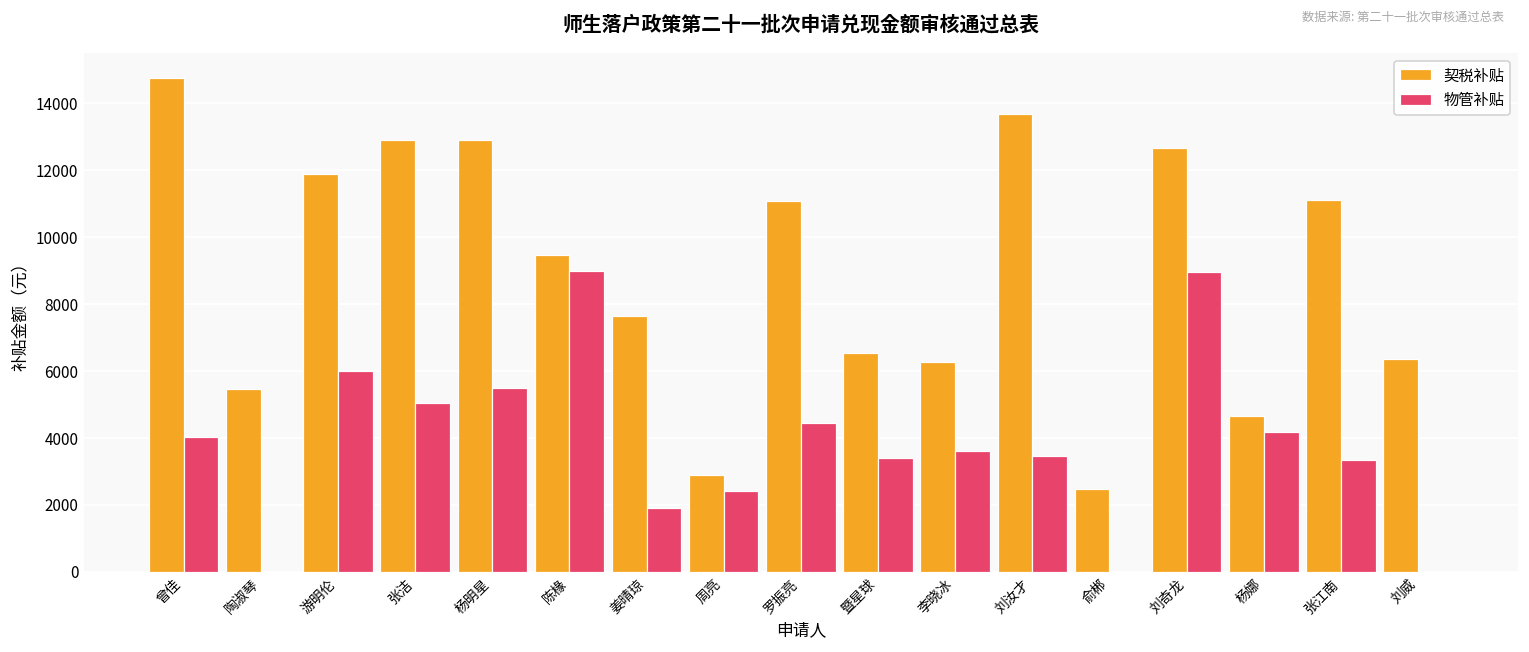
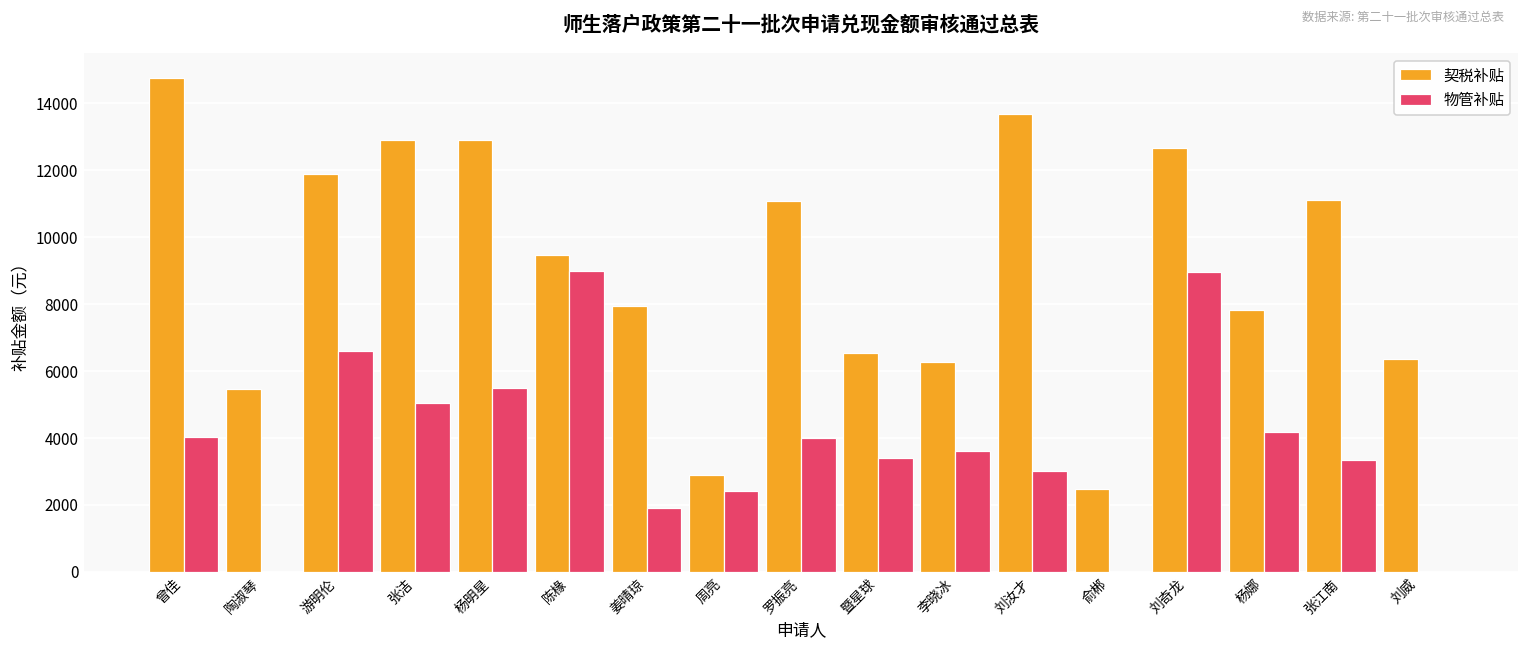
  {
    "契税补贴": {
      "曾佳": 14700,
      "陶淑琴": 5400,
      "游明伦": 11900,
      "张洁": 12900,
      "杨明星": 12900,
      "陈椽": 9500,
-     "姜晴琼": 7700,
+     "姜晴琼": 7900,
      "周亮": 2900,
      "罗振亮": 11100,
      "暨星球": 6500,
      "李晓冰": 6300,
      "刘汝才": 13700,
      "俞郴": 2500,
      "刘奇龙": 12600,
-     "杨娜": 4600,
+     "杨娜": 7800,
      "张江南": 11100,
      "刘威": 6400
    },
    "物管补贴": {
      "曾佳": 4000,
      "陶淑琴": 0,
-     "游明伦": 6000,
+     "游明伦": 6600,
      "张洁": 5000,
      "杨明星": 5500,
      "陈椽": 9000,
      "姜晴琼": 1900,
      "周亮": 2400,
-     "罗振亮": 4400,
+     "罗振亮": 4000,
      "暨星球": 3400,
      "李晓冰": 3600,
-     "刘汝才": 3400,
+     "刘汝才": 3000,
      "俞郴": 0,
      "刘奇龙": 8900,
      "杨娜": 4200,
      "张江南": 3300,
      "刘威": 0
    }
  }
